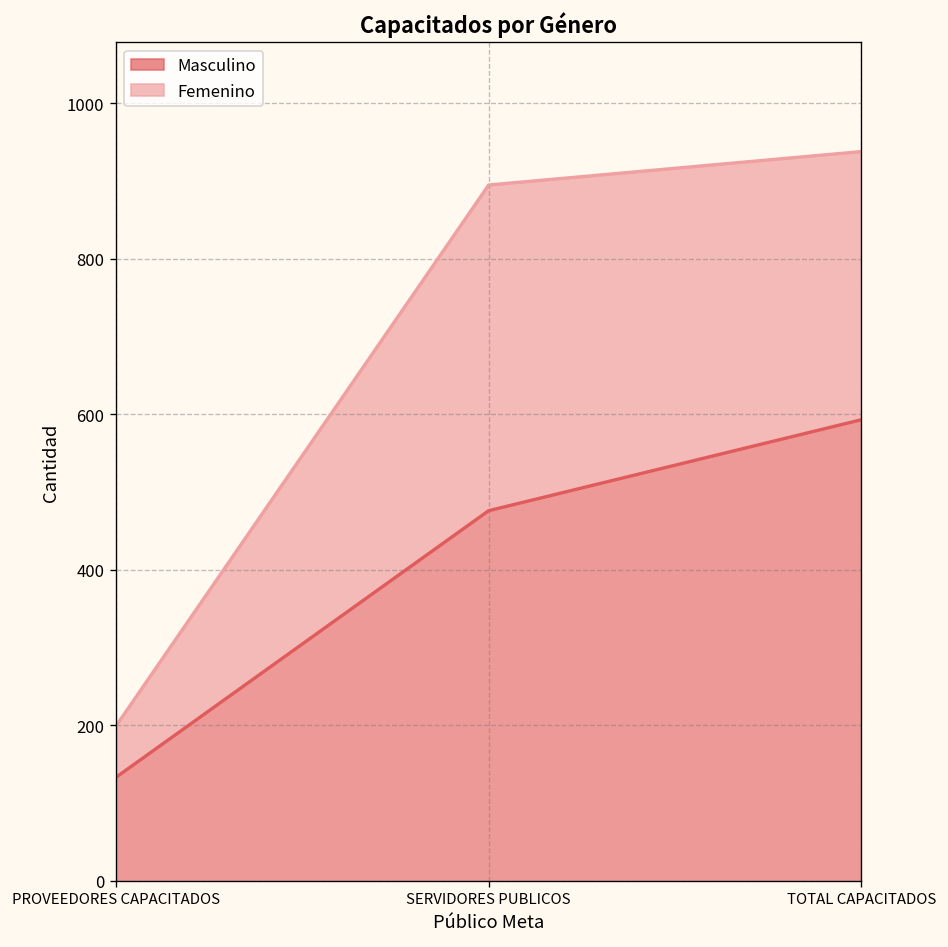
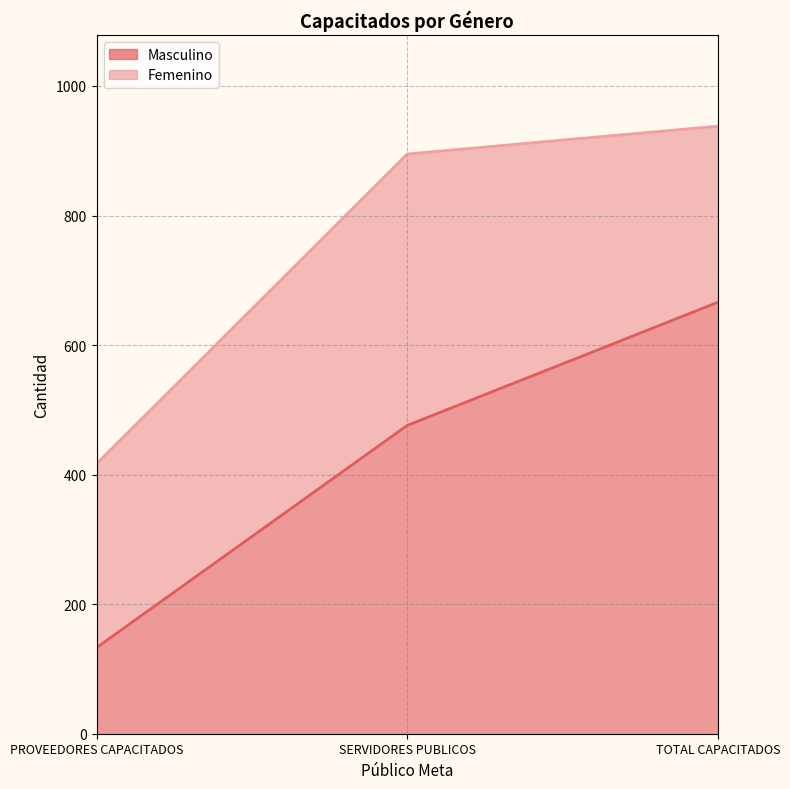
  {
    "Masculino": {
      "PROVEEDORES CAPACITADOS": 130,
      "SERVIDORES PUBLICOS": 480,
-     "TOTAL CAPACITADOS": 590
+     "TOTAL CAPACITADOS": 670
    },
    "Femenino": {
-     "PROVEEDORES CAPACITADOS": 200,
+     "PROVEEDORES CAPACITADOS": 420,
      "SERVIDORES PUBLICOS": 900,
      "TOTAL CAPACITADOS": 940
    }
  }
